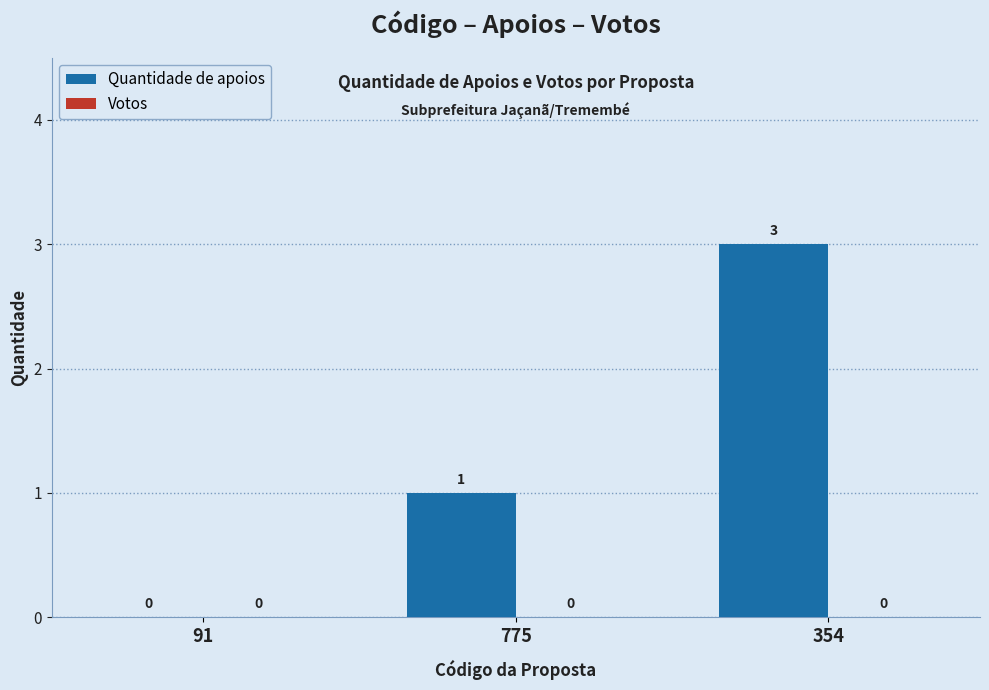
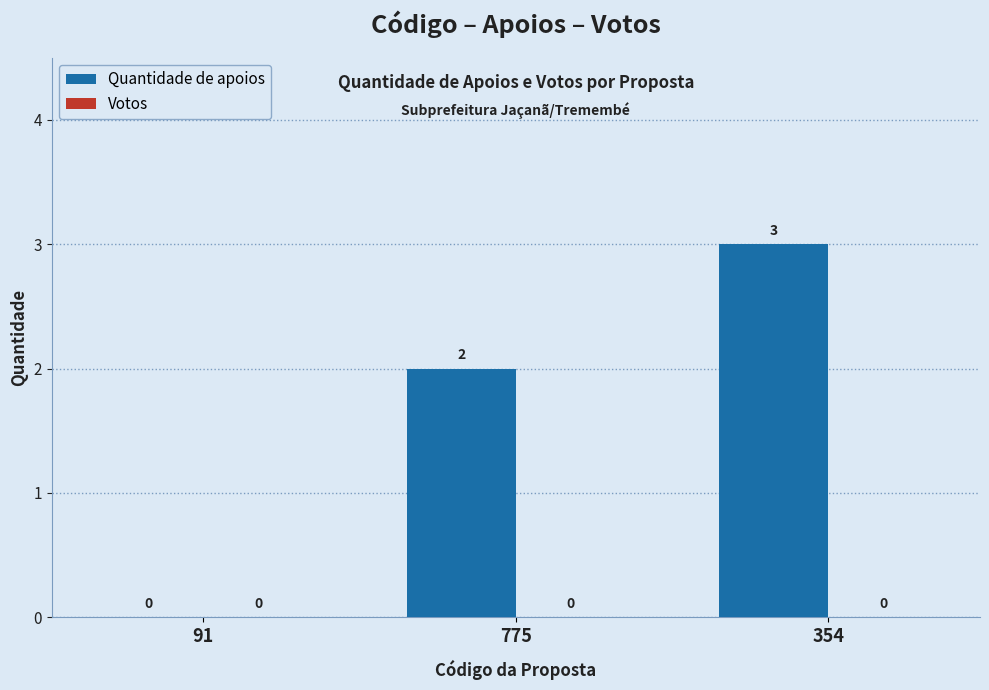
  {
    "Quantidade de apoios": {
      "91": 0,
-     "775": 1,
+     "775": 2,
      "354": 3
    },
    "Votos": {
      "91": 0,
      "775": 0,
      "354": 0
    }
  }
